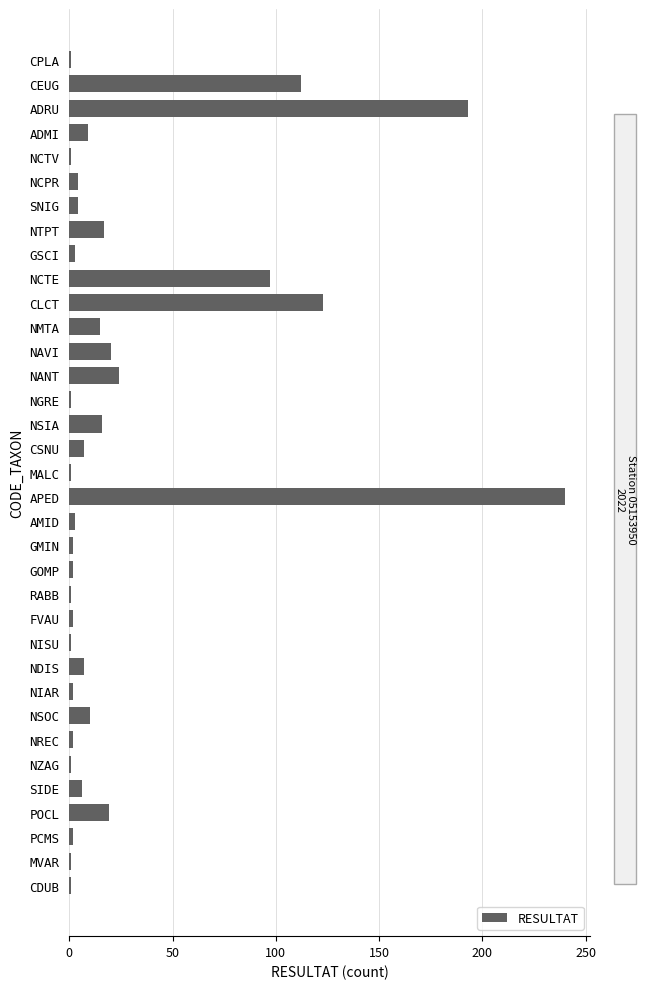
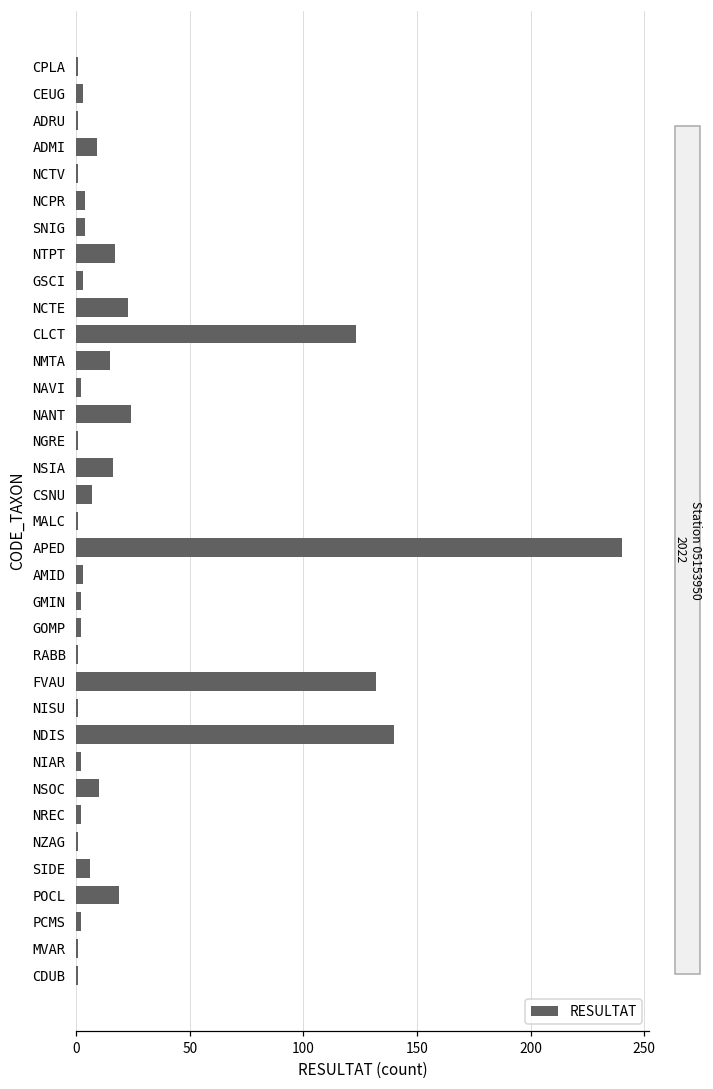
  {
-   "CEUG": 112,
-   "ADRU": 193,
+   "CEUG": 3,
+   "ADRU": 1,
    "ADMI": 9,
    "NCPR": 4,
    "SNIG": 4,
    "NTPT": 17,
    "GSCI": 3,
-   "NCTE": 97,
+   "NCTE": 23,
    "CLCT": 123,
    "NMTA": 15,
-   "NAVI": 20,
+   "NAVI": 2,
    "NANT": 24,
    "NSIA": 16,
    "CSNU": 7,
    "APED": 240,
    "AMID": 3,
    "GMIN": 2,
    "GOMP": 2,
-   "FVAU": 2,
-   "NDIS": 7,
+   "FVAU": 132,
+   "NDIS": 140,
    "NIAR": 2,
    "NSOC": 10,
    "NREC": 2,
    "SIDE": 6,
    "POCL": 19,
    "PCMS": 2
  }
